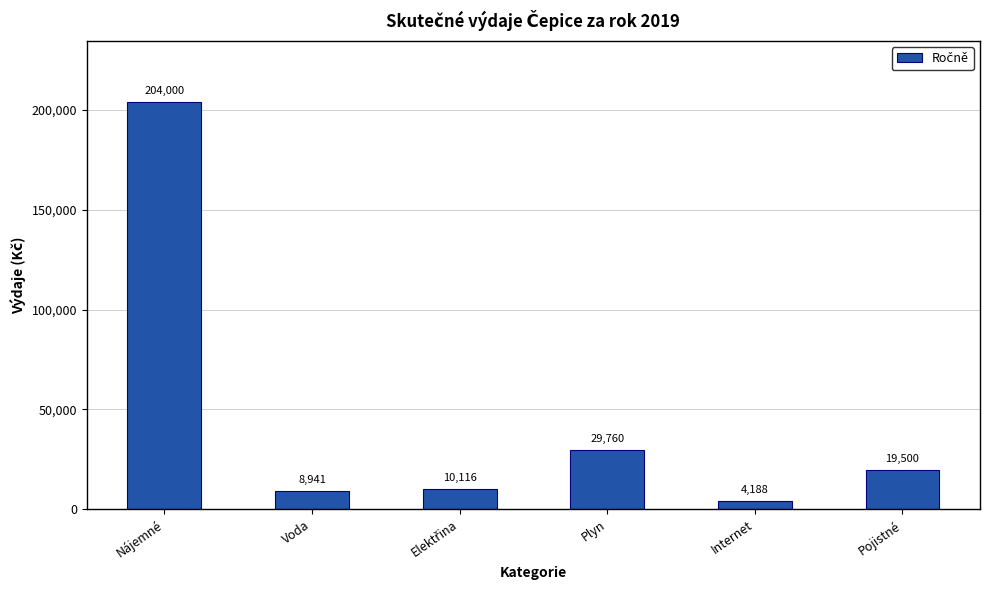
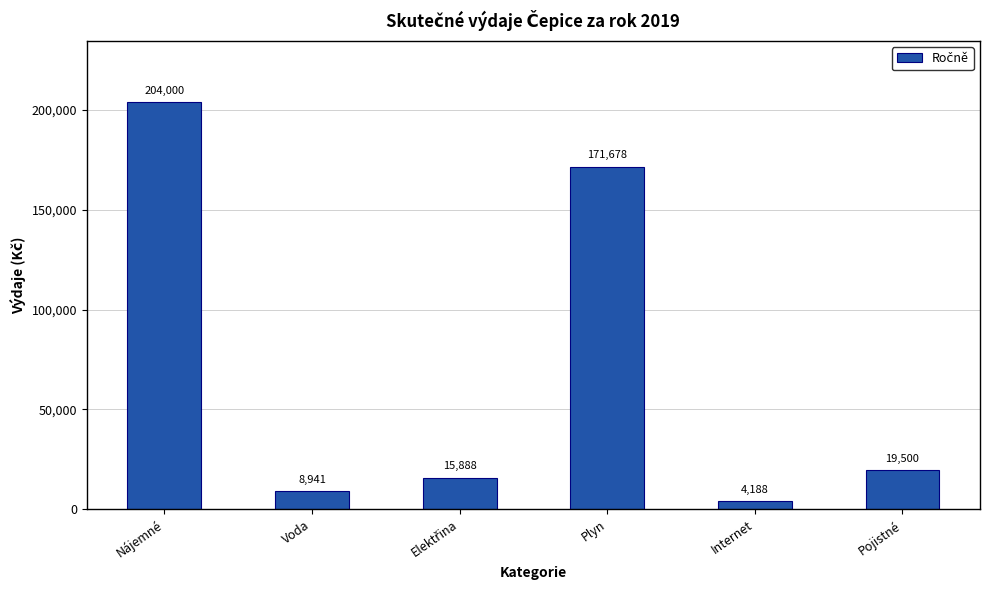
  {
    "Nájemné": "204,000",
    "Voda": "8,941",
-   "Elektřina": "10,116",
-   "Plyn": "29,760",
+   "Elektřina": "15,888",
+   "Plyn": "171,678",
    "Internet": "4,188",
    "Pojistné": "19,500"
  }
